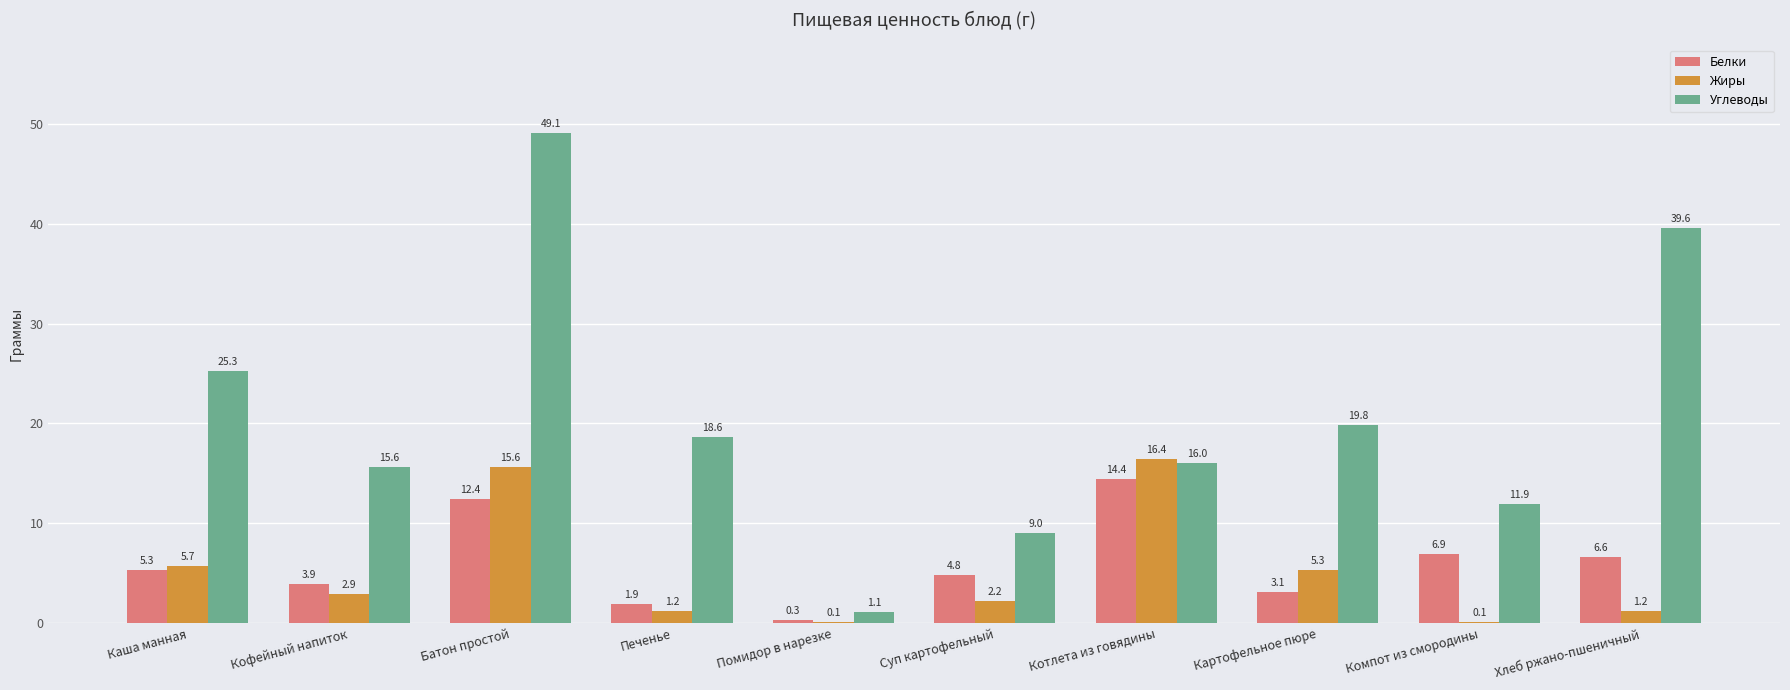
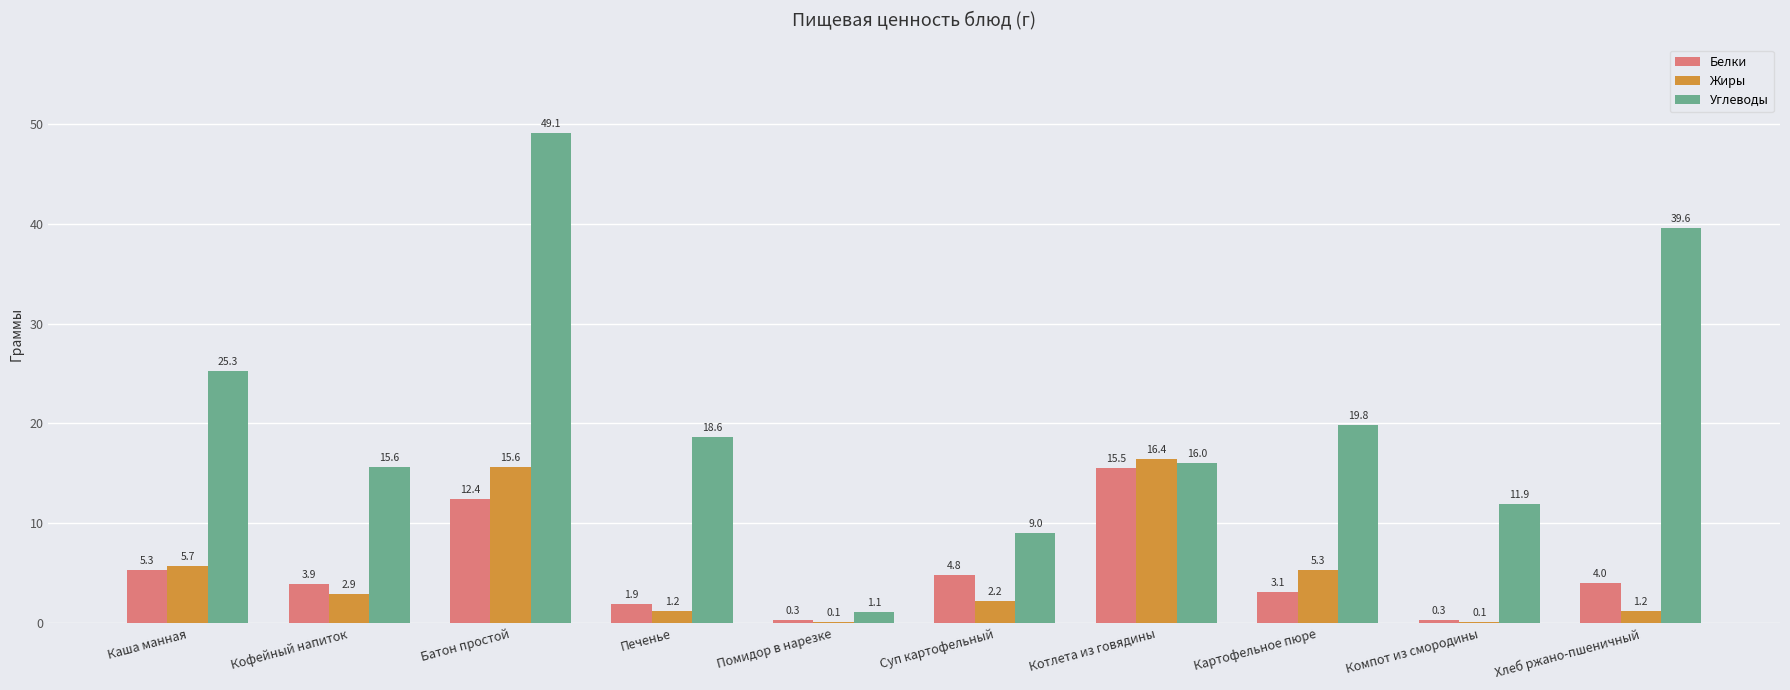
  {
    "Белки": {
      "Каша манная": 5.3,
      "Кофейный напиток": 3.9,
      "Батон простой": 12.4,
      "Печенье": 1.9,
      "Помидор в нарезке": 0.3,
      "Суп картофельный": 4.8,
-     "Котлета из говядины": 14.4,
+     "Котлета из говядины": 15.5,
      "Картофельное пюре": 3.1,
-     "Компот из смородины": 6.9,
-     "Хлеб ржано-пшеничный": 6.6
+     "Компот из смородины": 0.3,
+     "Хлеб ржано-пшеничный": 4.0
    },
    "Жиры": {
      "Каша манная": 5.7,
      "Кофейный напиток": 2.9,
      "Батон простой": 15.6,
      "Печенье": 1.2,
      "Помидор в нарезке": 0.1,
      "Суп картофельный": 2.2,
      "Котлета из говядины": 16.4,
      "Картофельное пюре": 5.3,
      "Компот из смородины": 0.1,
      "Хлеб ржано-пшеничный": 1.2
    },
    "Углеводы": {
      "Каша манная": 25.3,
      "Кофейный напиток": 15.6,
      "Батон простой": 49.1,
      "Печенье": 18.6,
      "Помидор в нарезке": 1.1,
      "Суп картофельный": 9.0,
      "Котлета из говядины": 16.0,
      "Картофельное пюре": 19.8,
      "Компот из смородины": 11.9,
      "Хлеб ржано-пшеничный": 39.6
    }
  }
